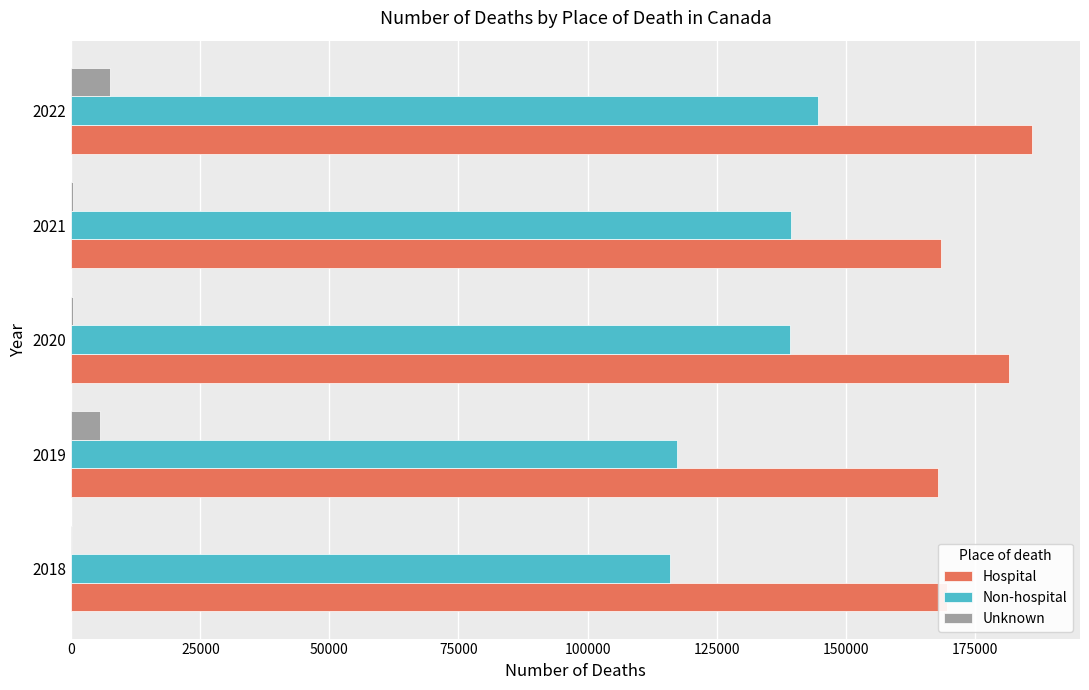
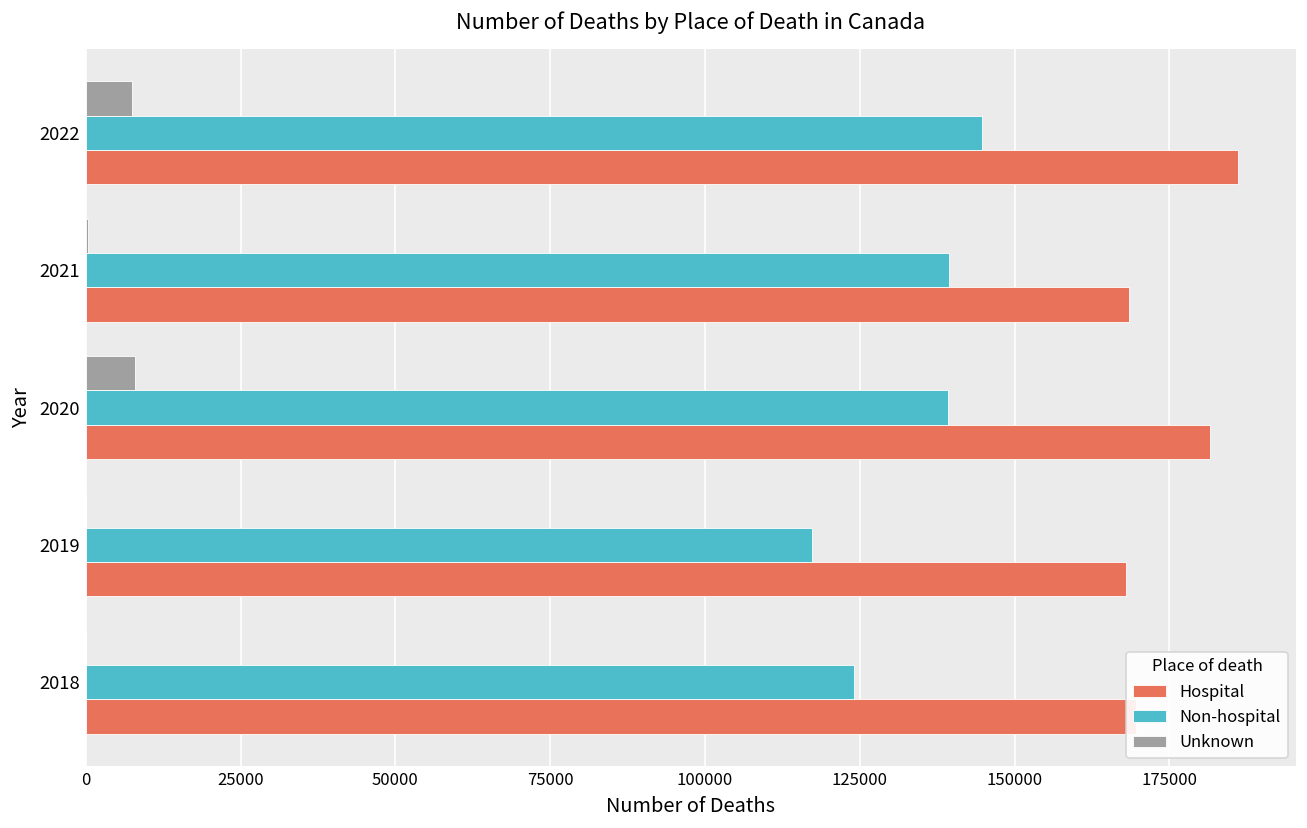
  {
    "Hospital": {
      "2022": 186000,
      "2021": 168000,
      "2020": 182000,
      "2019": 168000
    },
    "Non-hospital": {
      "2022": 145000,
      "2021": 139000,
      "2020": 139000,
      "2019": 117000,
-     "2018": 116000
+     "2018": 124000
    },
    "Unknown": {
      "2022": 7000,
-     "2020": 0,
-     "2019": 6000
+     "2020": 8000,
+     "2019": 0
    }
  }
